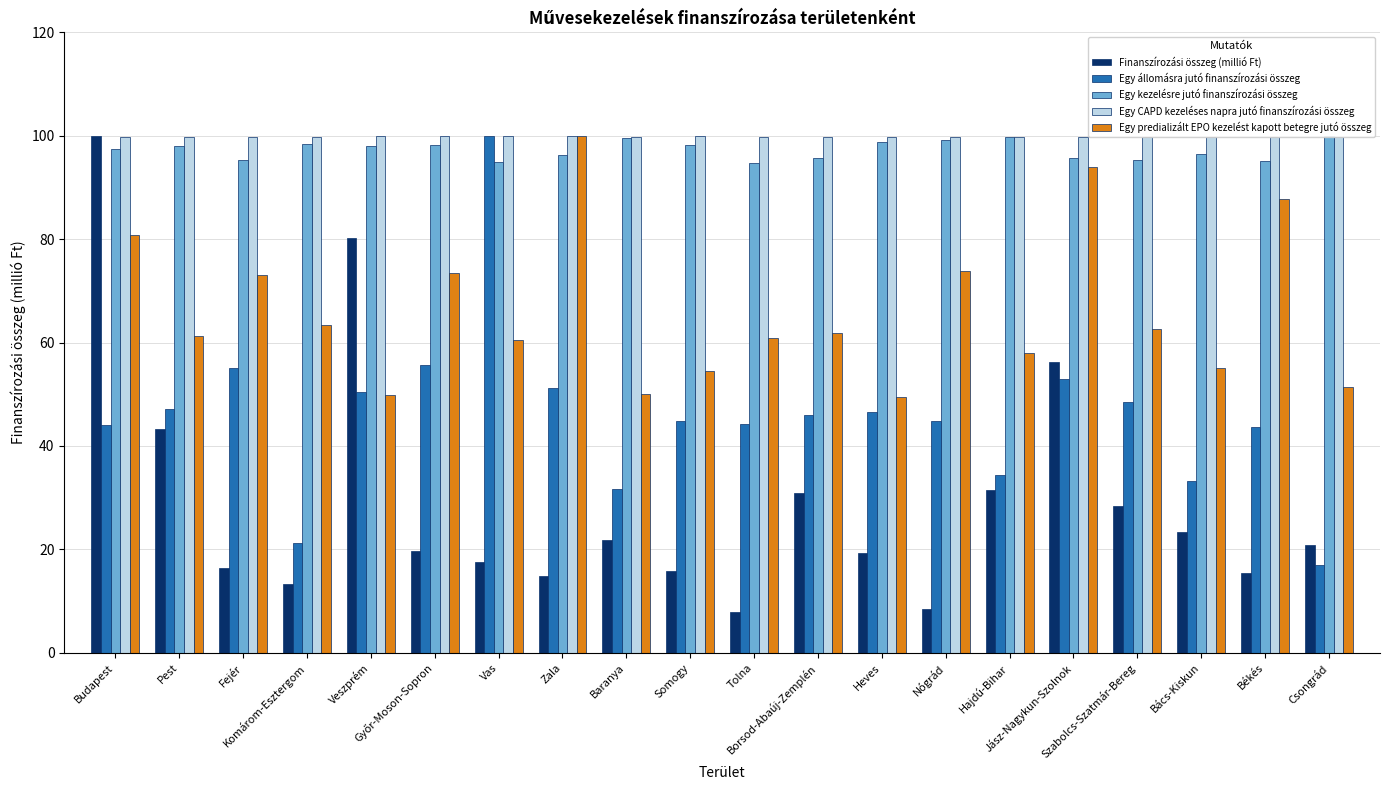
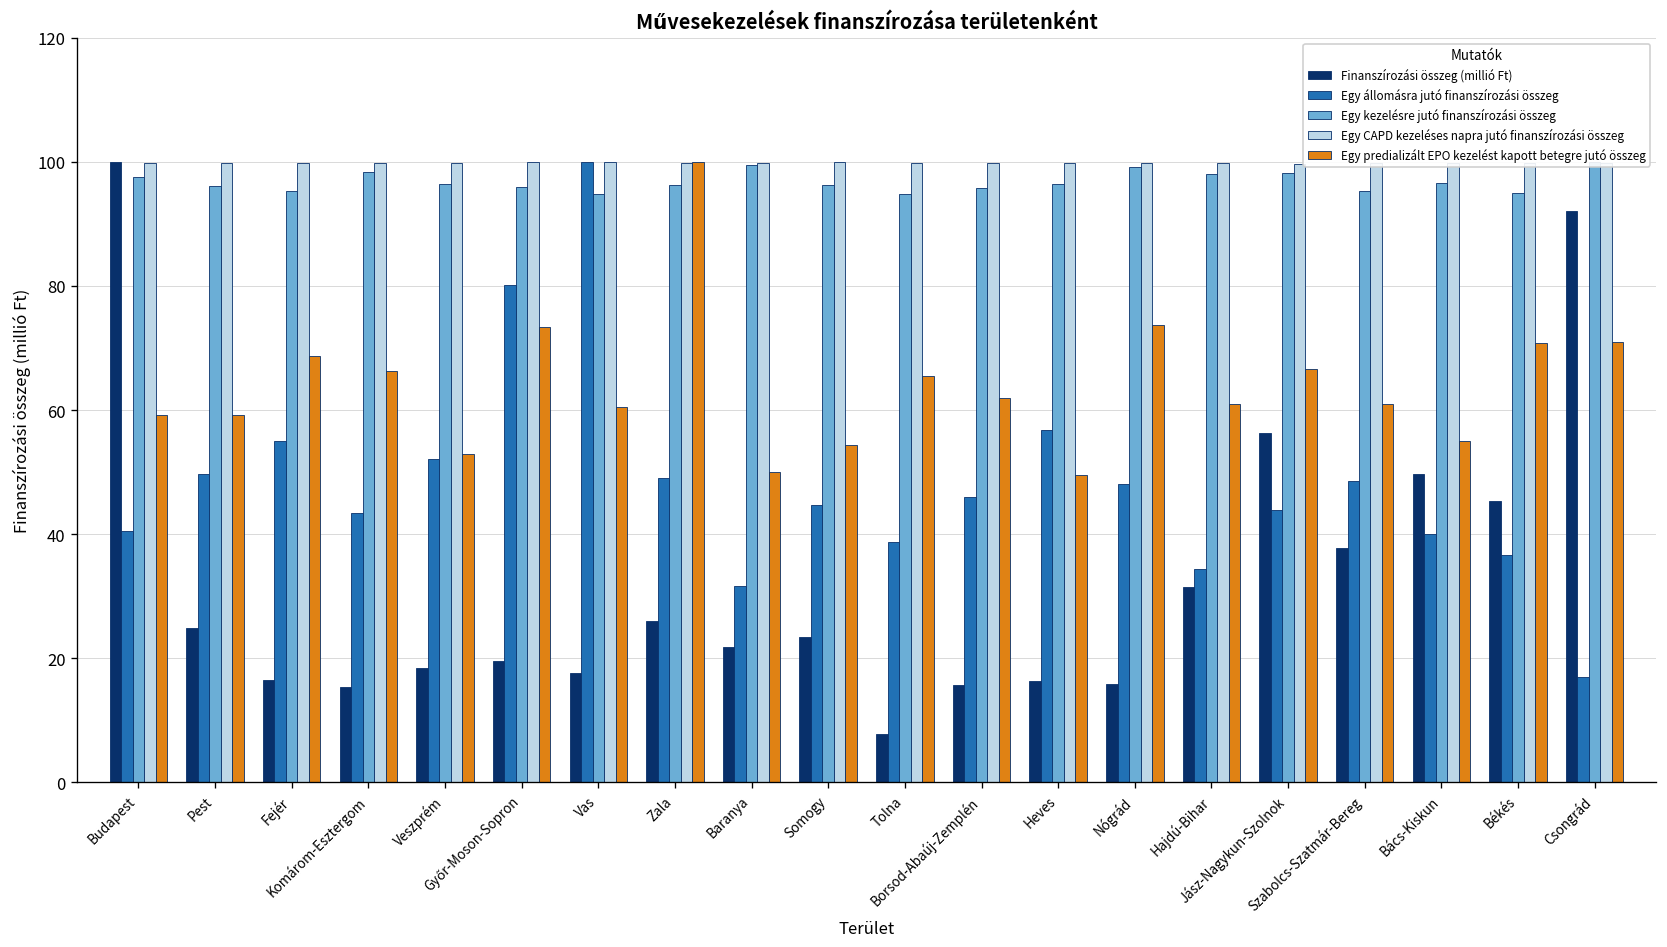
  {
    "Finanszírozási összeg (millió Ft)": {
      "Budapest": 100,
-     "Pest": 43,
+     "Pest": 25,
      "Fejér": 16,
-     "Komárom-Esztergom": 13,
-     "Veszprém": 80,
+     "Komárom-Esztergom": 15,
+     "Veszprém": 18,
      "Győr-Moson-Sopron": 20,
      "Vas": 18,
-     "Zala": 15,
+     "Zala": 26,
      "Baranya": 22,
-     "Somogy": 16,
+     "Somogy": 23,
      "Tolna": 8,
-     "Borsod-Abaúj-Zemplén": 31,
-     "Heves": 19,
-     "Nógrád": 8,
+     "Borsod-Abaúj-Zemplén": 16,
+     "Heves": 16,
+     "Nógrád": 16,
      "Hajdú-Bihar": 31,
      "Jász-Nagykun-Szolnok": 56,
-     "Szabolcs-Szatmár-Bereg": 28,
-     "Bács-Kiskun": 23,
-     "Békés": 15,
-     "Csongrád": 21
+     "Szabolcs-Szatmár-Bereg": 38,
+     "Bács-Kiskun": 50,
+     "Békés": 45,
+     "Csongrád": 92
    },
    "Egy állomásra jutó finanszírozási összeg": {
-     "Budapest": 44,
-     "Pest": 47,
+     "Budapest": 41,
+     "Pest": 50,
      "Fejér": 55,
-     "Komárom-Esztergom": 21,
-     "Veszprém": 50,
-     "Győr-Moson-Sopron": 56,
+     "Komárom-Esztergom": 43,
+     "Veszprém": 52,
+     "Győr-Moson-Sopron": 80,
      "Vas": 100,
-     "Zala": 51,
+     "Zala": 49,
      "Baranya": 32,
      "Somogy": 45,
-     "Tolna": 44,
+     "Tolna": 39,
      "Borsod-Abaúj-Zemplén": 46,
-     "Heves": 46,
-     "Nógrád": 45,
+     "Heves": 57,
+     "Nógrád": 48,
      "Hajdú-Bihar": 34,
-     "Jász-Nagykun-Szolnok": 53,
+     "Jász-Nagykun-Szolnok": 44,
      "Szabolcs-Szatmár-Bereg": 49,
-     "Bács-Kiskun": 33,
-     "Békés": 44,
+     "Bács-Kiskun": 40,
+     "Békés": 37,
      "Csongrád": 17
    },
    "Egy kezelésre jutó finanszírozási összeg": {
      "Budapest": 98,
-     "Pest": 98,
+     "Pest": 96,
      "Fejér": 95,
      "Komárom-Esztergom": 98,
-     "Veszprém": 98,
-     "Győr-Moson-Sopron": 98,
+     "Veszprém": 96,
+     "Győr-Moson-Sopron": 96,
      "Vas": 95,
      "Zala": 96,
      "Baranya": 99,
-     "Somogy": 98,
+     "Somogy": 96,
      "Tolna": 95,
      "Borsod-Abaúj-Zemplén": 96,
-     "Heves": 99,
+     "Heves": 96,
      "Nógrád": 99,
-     "Hajdú-Bihar": 100,
-     "Jász-Nagykun-Szolnok": 96,
+     "Hajdú-Bihar": 98,
+     "Jász-Nagykun-Szolnok": 98,
      "Szabolcs-Szatmár-Bereg": 95,
      "Bács-Kiskun": 97,
      "Békés": 95
    },
    "Egy CAPD kezeléses napra jutó finanszírozási összeg": {
      "Budapest": 100,
      "Pest": 100,
      "Fejér": 100,
      "Komárom-Esztergom": 100,
      "Veszprém": 100,
      "Győr-Moson-Sopron": 100,
      "Vas": 100,
      "Zala": 100,
      "Baranya": 100,
      "Somogy": 100,
      "Tolna": 100,
      "Borsod-Abaúj-Zemplén": 100,
      "Heves": 100,
      "Nógrád": 100,
      "Hajdú-Bihar": 100,
      "Jász-Nagykun-Szolnok": 100
    },
    "Egy predializált EPO kezelést kapott betegre jutó összeg": {
-     "Budapest": 81,
-     "Pest": 61,
-     "Fejér": 73,
-     "Komárom-Esztergom": 63,
-     "Veszprém": 50,
+     "Budapest": 59,
+     "Pest": 59,
+     "Fejér": 69,
+     "Komárom-Esztergom": 66,
+     "Veszprém": 53,
      "Győr-Moson-Sopron": 73,
      "Vas": 61,
      "Zala": 100,
      "Baranya": 50,
      "Somogy": 54,
-     "Tolna": 61,
+     "Tolna": 65,
      "Borsod-Abaúj-Zemplén": 62,
      "Heves": 50,
      "Nógrád": 74,
-     "Hajdú-Bihar": 58,
-     "Jász-Nagykun-Szolnok": 94,
-     "Szabolcs-Szatmár-Bereg": 63,
+     "Hajdú-Bihar": 61,
+     "Jász-Nagykun-Szolnok": 67,
+     "Szabolcs-Szatmár-Bereg": 61,
      "Bács-Kiskun": 55,
-     "Békés": 88,
-     "Csongrád": 51
+     "Békés": 71,
+     "Csongrád": 71
    }
  }
